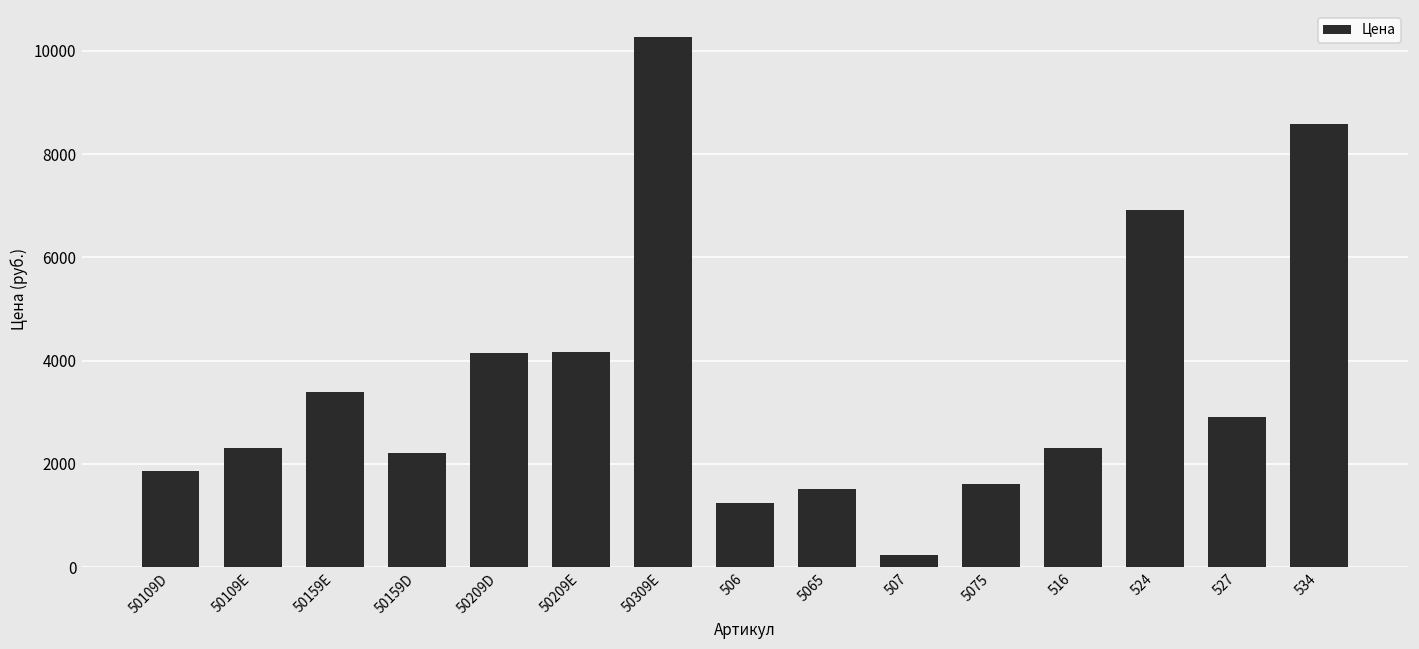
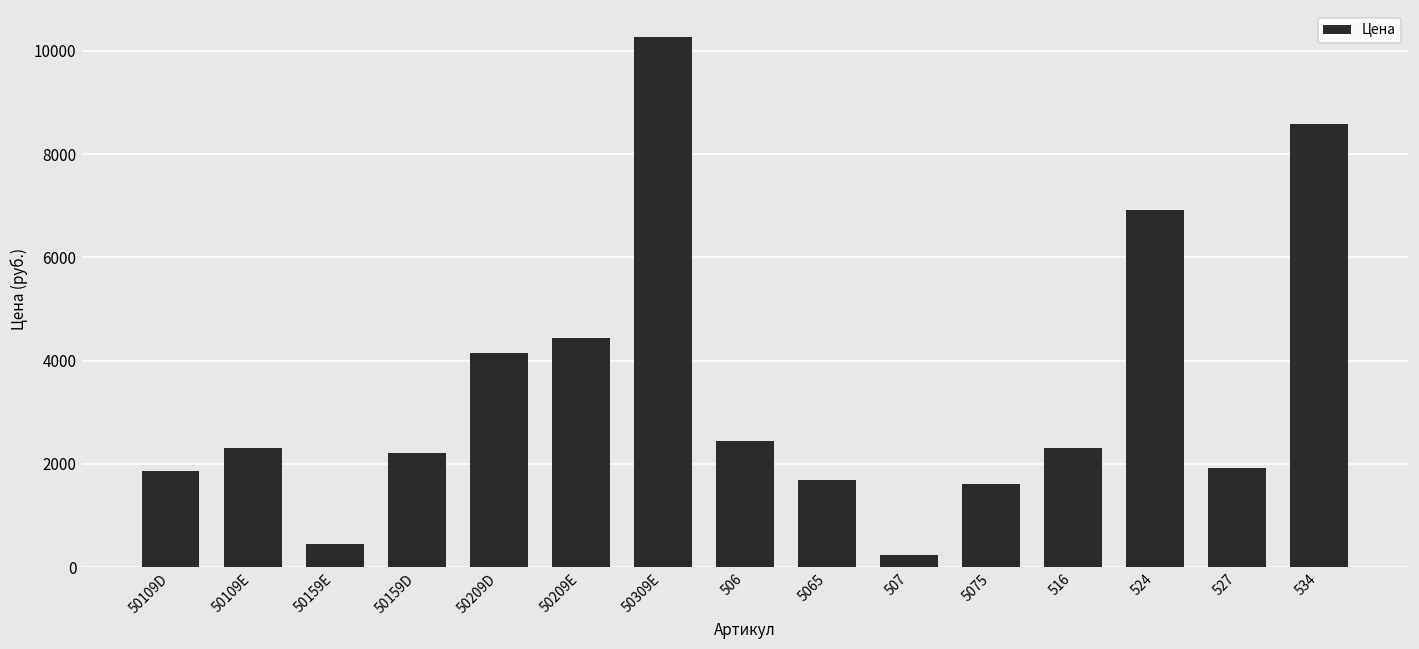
  {
    "50109D": 1900,
    "50109E": 2300,
-   "50159E": 3400,
+   "50159E": 400,
    "50159D": 2200,
    "50209D": 4200,
-   "50209E": 4200,
+   "50209E": 4400,
    "50309E": 10300,
-   "506": 1200,
-   "5065": 1500,
+   "506": 2400,
+   "5065": 1700,
    "507": 200,
    "5075": 1600,
    "516": 2300,
    "524": 6900,
-   "527": 2900,
+   "527": 1900,
    "534": 8600
  }
